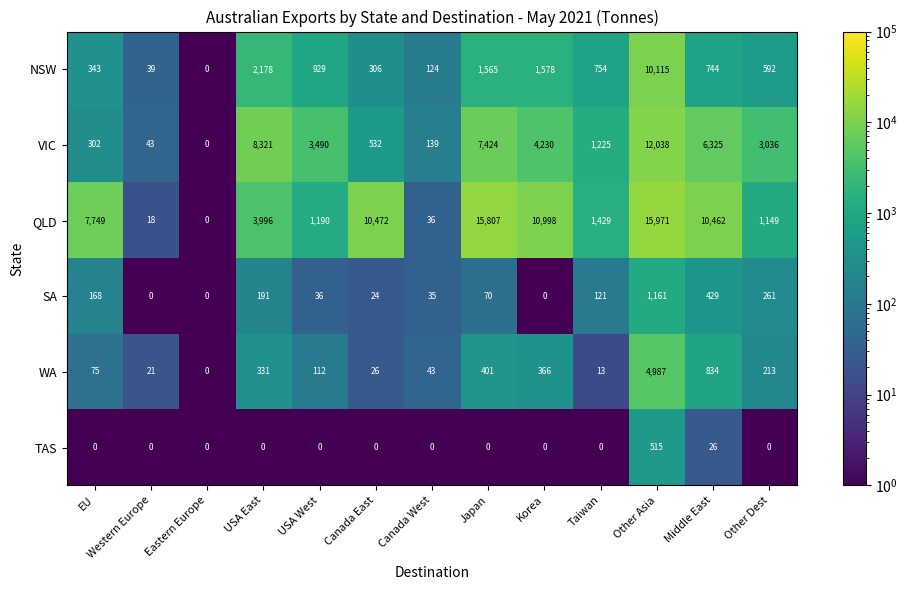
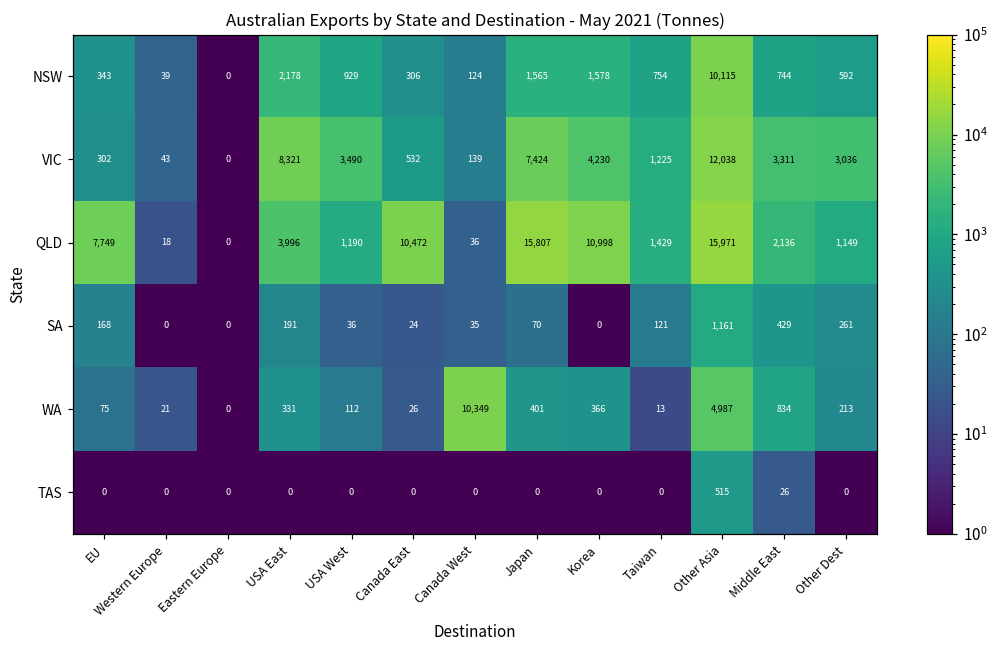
  {
    "NSW": {
      "EU": "343",
      "Western Europe": "39",
      "Eastern Europe": "0",
      "USA East": "2,178",
      "USA West": "929",
      "Canada East": "306",
      "Canada West": "124",
      "Japan": "1,565",
      "Korea": "1,578",
      "Taiwan": "754",
      "Other Asia": "10,115",
      "Middle East": "744",
      "Other Dest": "592"
    },
    "VIC": {
      "EU": "302",
      "Western Europe": "43",
      "Eastern Europe": "0",
      "USA East": "8,321",
      "USA West": "3,490",
      "Canada East": "532",
      "Canada West": "139",
      "Japan": "7,424",
      "Korea": "4,230",
      "Taiwan": "1,225",
      "Other Asia": "12,038",
-     "Middle East": "6,325",
+     "Middle East": "3,311",
      "Other Dest": "3,036"
    },
    "QLD": {
      "EU": "7,749",
      "Western Europe": "18",
      "Eastern Europe": "0",
      "USA East": "3,996",
      "USA West": "1,190",
      "Canada East": "10,472",
      "Canada West": "36",
      "Japan": "15,807",
      "Korea": "10,998",
      "Taiwan": "1,429",
      "Other Asia": "15,971",
-     "Middle East": "10,462",
+     "Middle East": "2,136",
      "Other Dest": "1,149"
    },
    "SA": {
      "EU": "168",
      "Western Europe": "0",
      "Eastern Europe": "0",
      "USA East": "191",
      "USA West": "36",
      "Canada East": "24",
      "Canada West": "35",
      "Japan": "70",
      "Korea": "0",
      "Taiwan": "121",
      "Other Asia": "1,161",
      "Middle East": "429",
      "Other Dest": "261"
    },
    "WA": {
      "EU": "75",
      "Western Europe": "21",
      "Eastern Europe": "0",
      "USA East": "331",
      "USA West": "112",
      "Canada East": "26",
-     "Canada West": "43",
+     "Canada West": "10,349",
      "Japan": "401",
      "Korea": "366",
      "Taiwan": "13",
      "Other Asia": "4,987",
      "Middle East": "834",
      "Other Dest": "213"
    },
    "TAS": {
      "EU": "0",
      "Western Europe": "0",
      "Eastern Europe": "0",
      "USA East": "0",
      "USA West": "0",
      "Canada East": "0",
      "Canada West": "0",
      "Japan": "0",
      "Korea": "0",
      "Taiwan": "0",
      "Other Asia": "515",
      "Middle East": "26",
      "Other Dest": "0"
    }
  }
